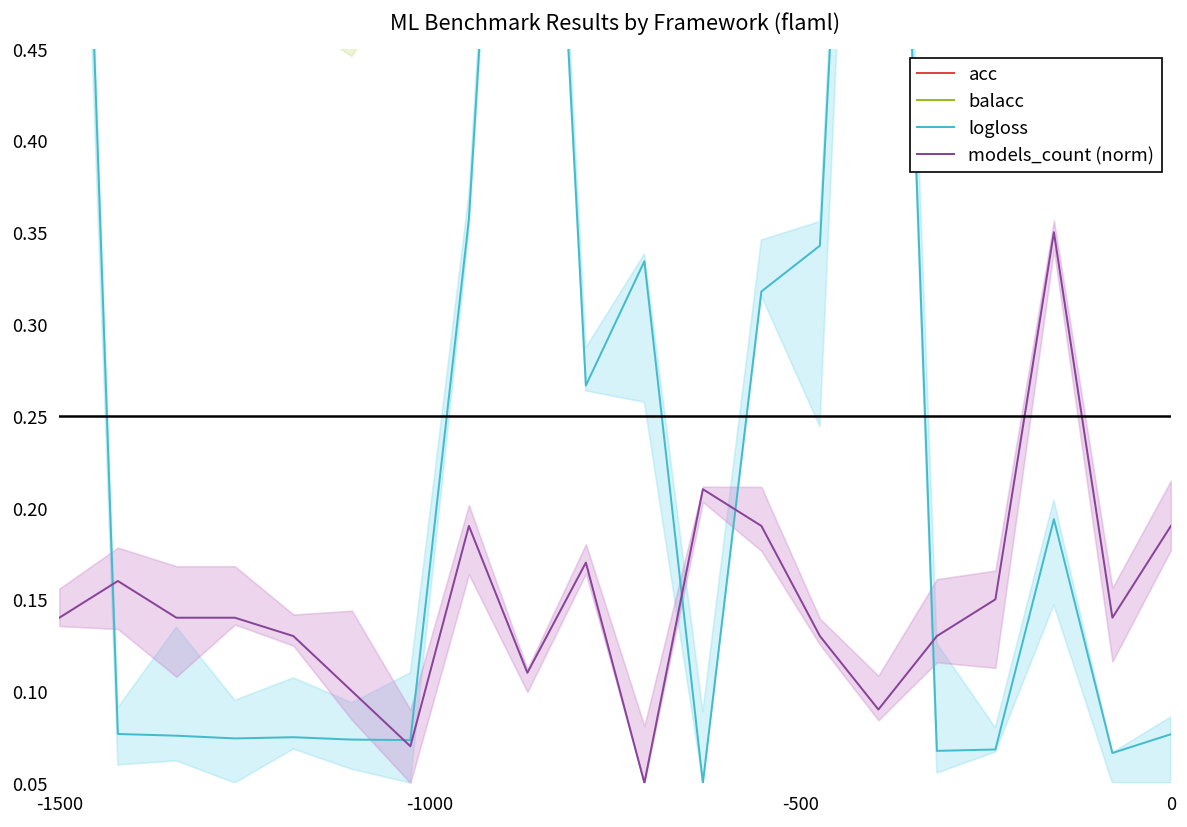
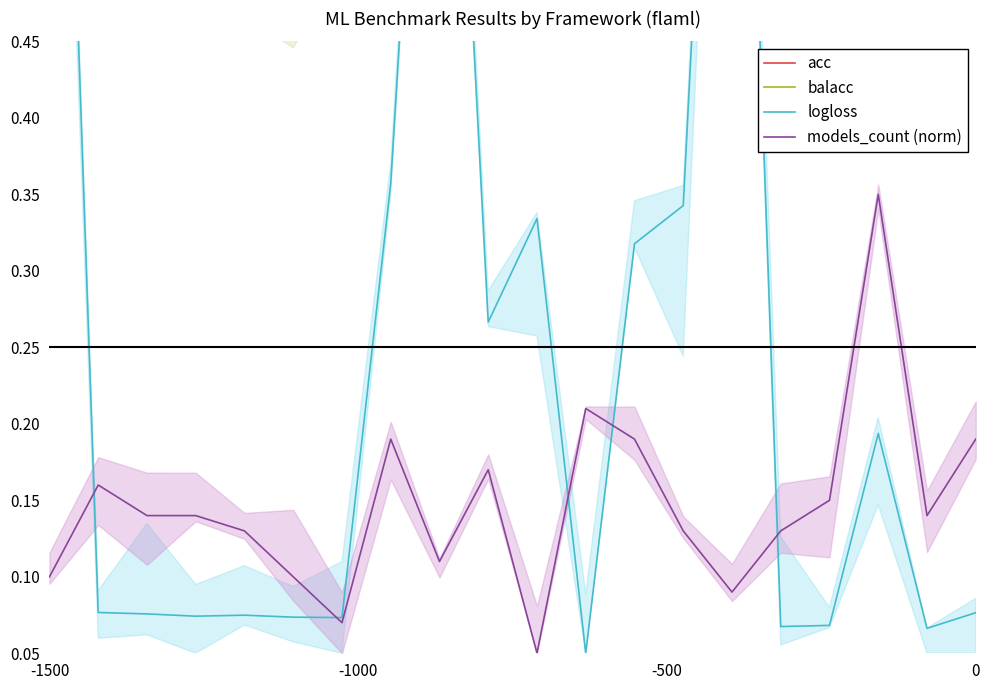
  {
    "logloss": {
      "0": 0.077
    },
    "models_count (norm)": {
-     "-1500": 0.14,
+     "-1500": 0.10,
      "0": 0.19
    }
  }
